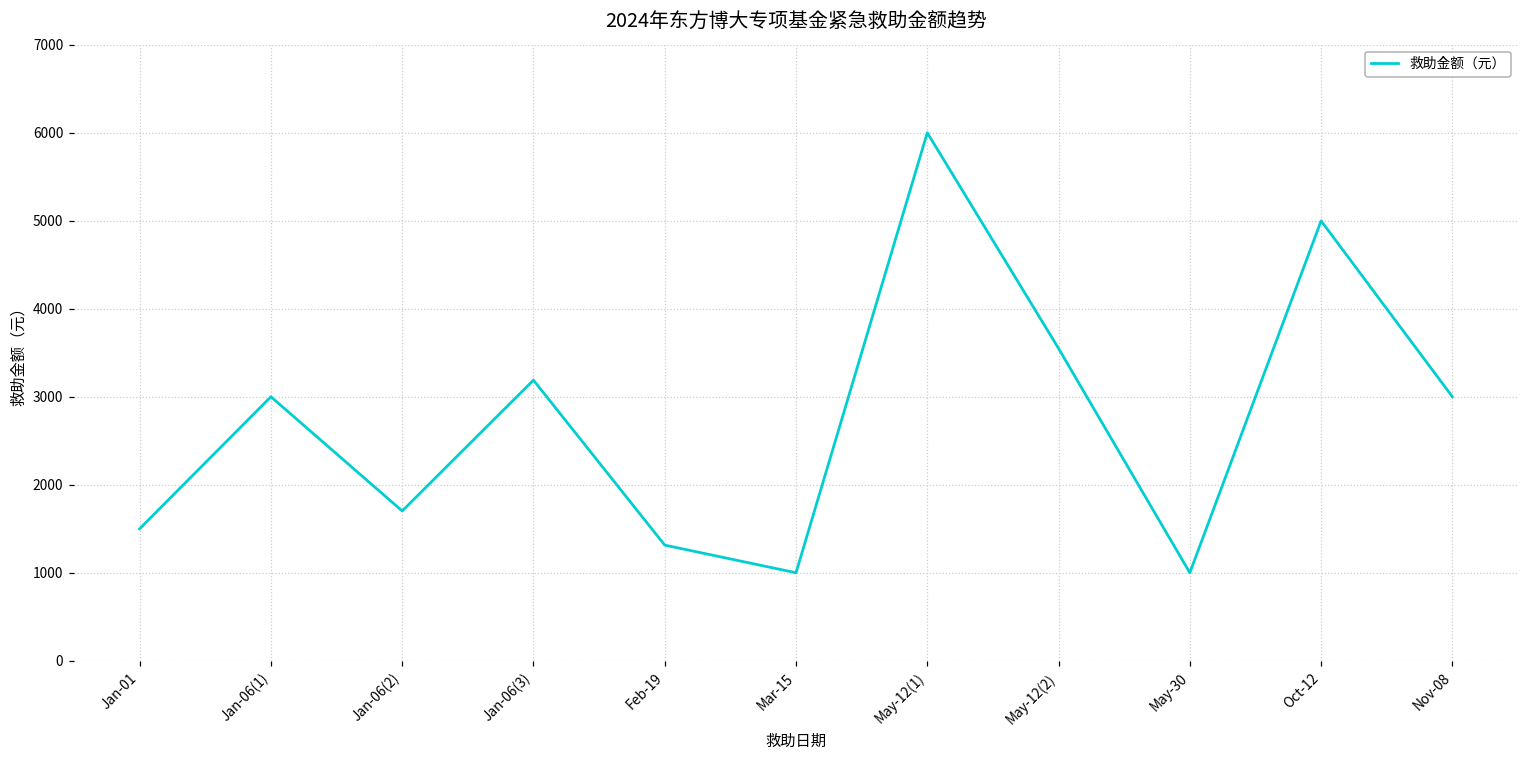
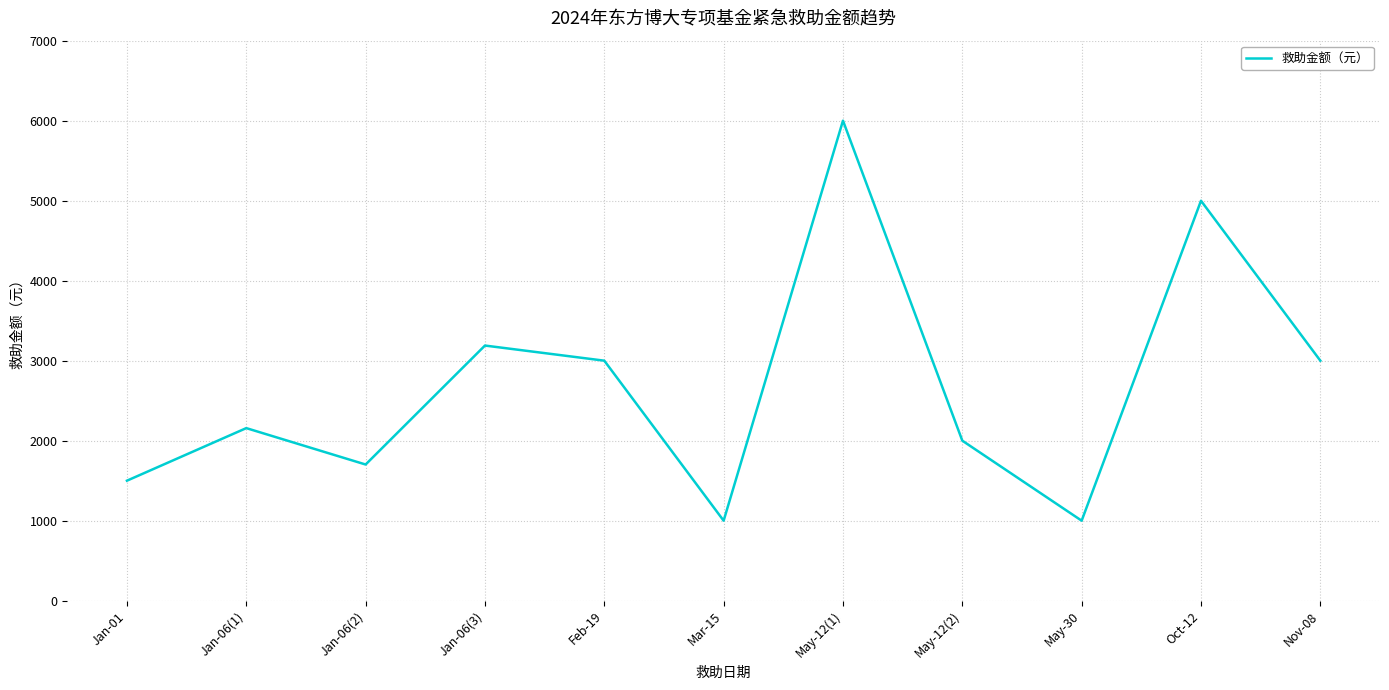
  {
    "Jan-01": 1500,
-   "Jan-06(1)": 3000,
+   "Jan-06(1)": 2200,
    "Jan-06(2)": 1700,
    "Jan-06(3)": 3200,
-   "Feb-19": 1300,
+   "Feb-19": 3000,
    "Mar-15": 1000,
    "May-12(1)": 6000,
-   "May-12(2)": 3500,
+   "May-12(2)": 2000,
    "May-30": 1000,
    "Oct-12": 5000,
    "Nov-08": 3000
  }
